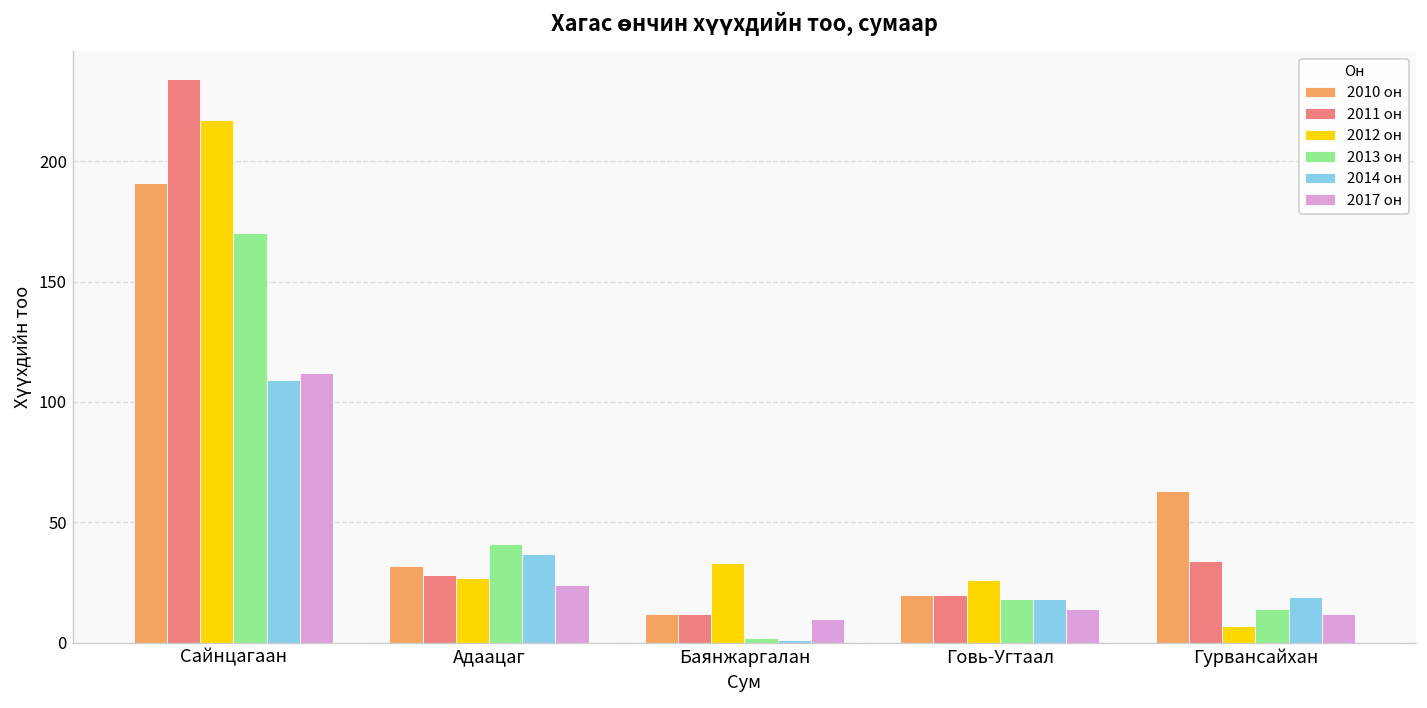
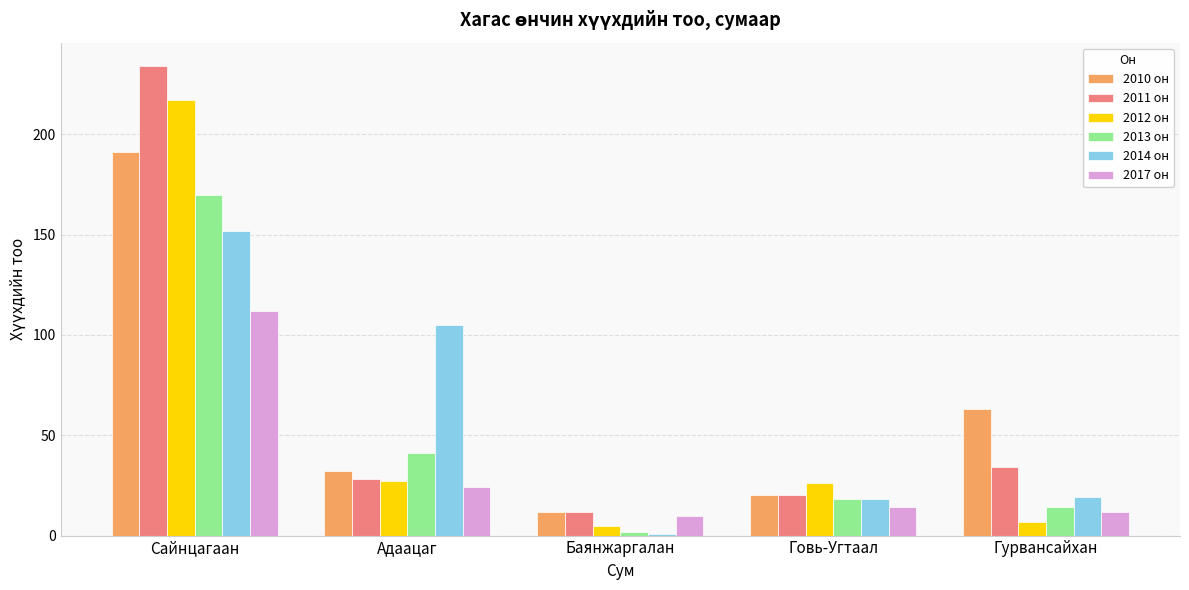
  {
    "2012 он": {
      "Сайнцагаан": 217,
      "Адаацаг": 27,
-     "Баянжаргалан": 33,
+     "Баянжаргалан": 5,
      "Говь-Угтаал": 26,
      "Гурвансайхан": 7
    },
    "2013 он": {
      "Сайнцагаан": 170,
      "Адаацаг": 41,
      "Баянжаргалан": 2,
      "Говь-Угтаал": 18,
      "Гурвансайхан": 14
    },
    "2014 он": {
-     "Сайнцагаан": 109,
-     "Адаацаг": 37,
+     "Сайнцагаан": 152,
+     "Адаацаг": 105,
      "Говь-Угтаал": 18,
      "Гурвансайхан": 19
    },
    "2017 он": {
      "Сайнцагаан": 112,
      "Адаацаг": 24,
      "Баянжаргалан": 10,
      "Говь-Угтаал": 14,
      "Гурвансайхан": 12
    }
  }
